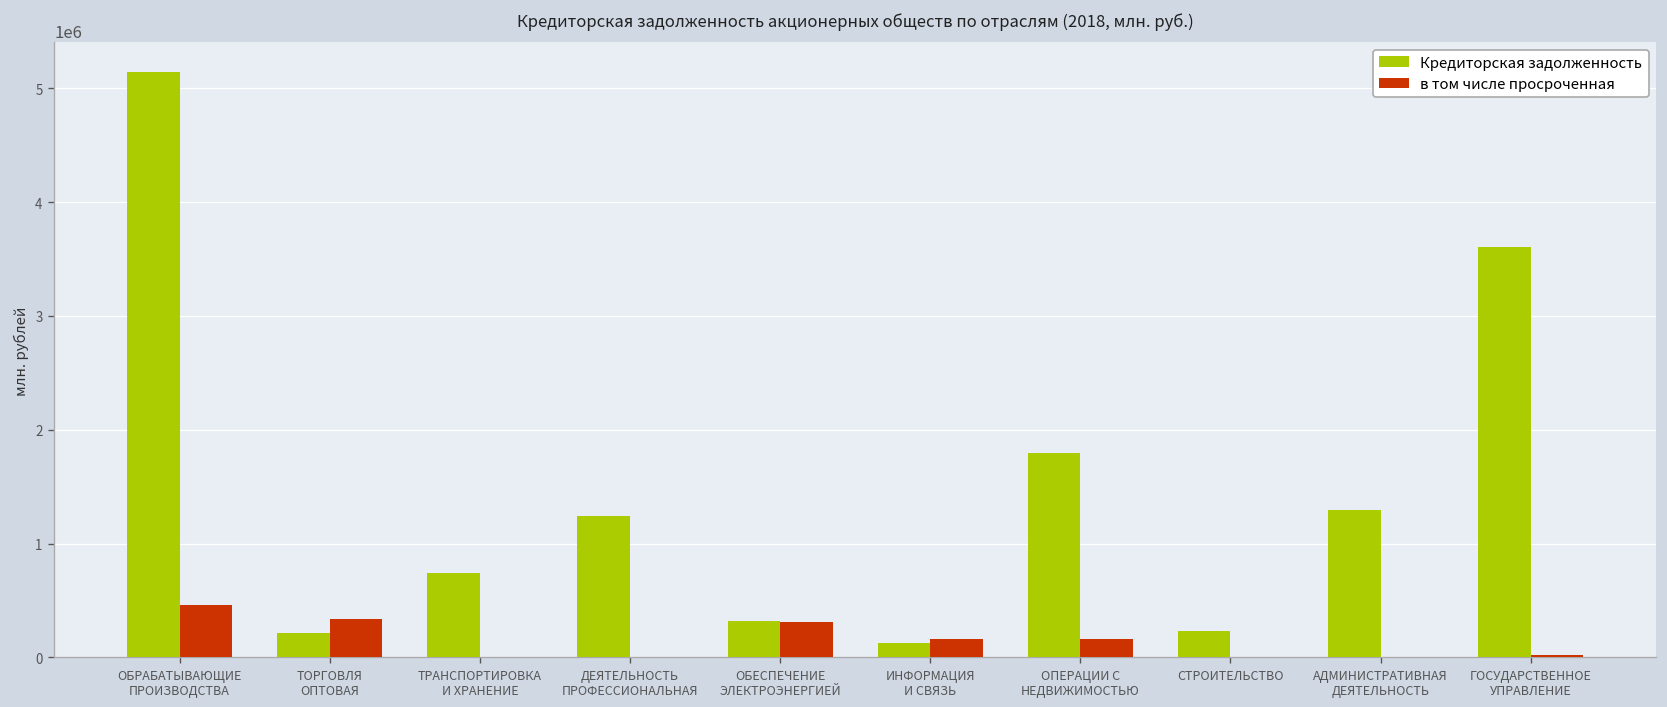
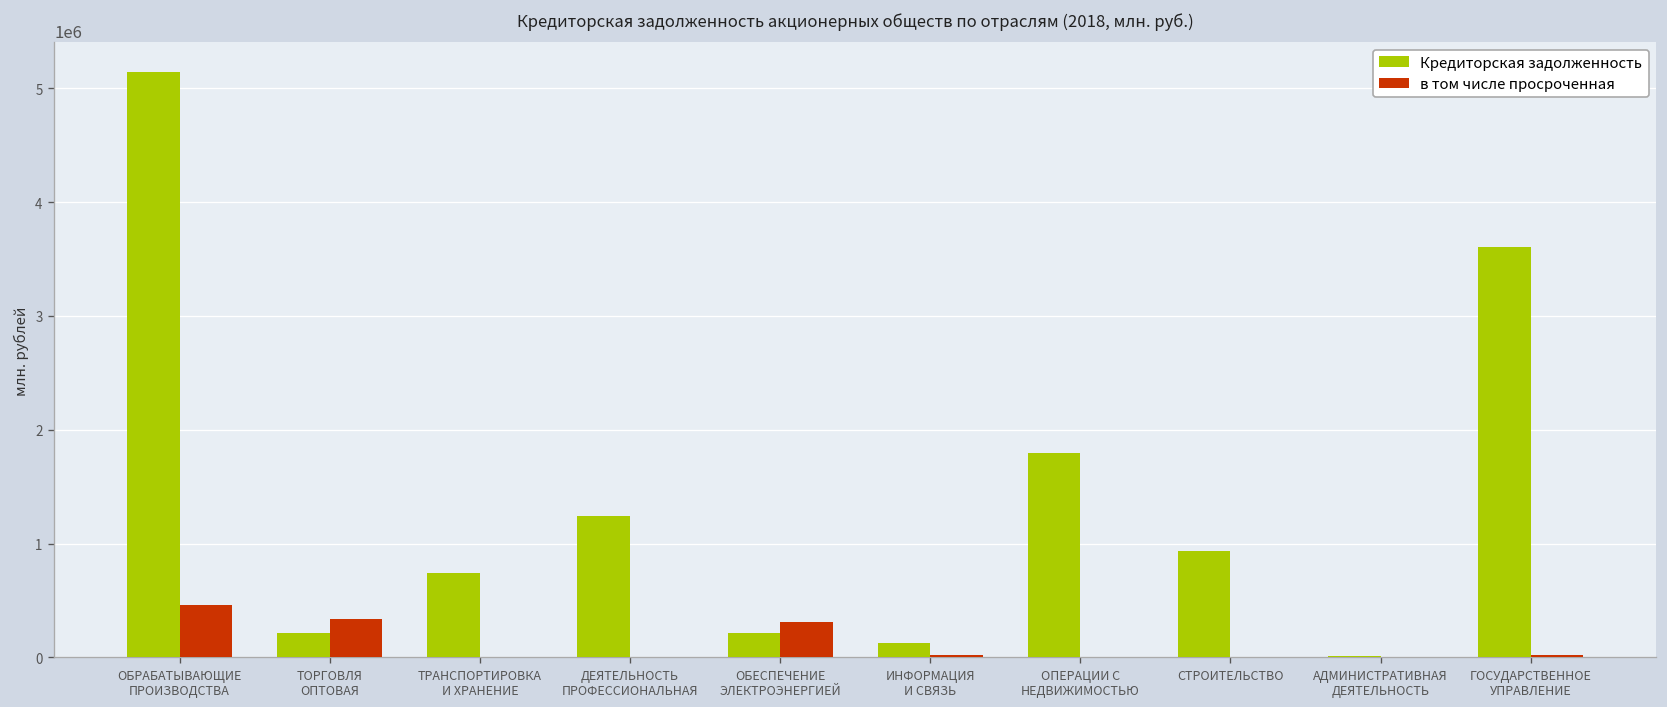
  {
    "Кредиторская задолженность": {
      "ОБРАБАТЫВАЮЩИЕ ПРОИЗВОДСТВА": 5100000,
      "ТОРГОВЛЯ ОПТОВАЯ": 200000,
      "ТРАНСПОРТИРОВКА И ХРАНЕНИЕ": 700000,
      "ДЕЯТЕЛЬНОСТЬ ПРОФЕССИОНАЛЬНАЯ": 1200000,
-     "ОБЕСПЕЧЕНИЕ ЭЛЕКТРОЭНЕРГИЕЙ": 300000,
+     "ОБЕСПЕЧЕНИЕ ЭЛЕКТРОЭНЕРГИЕЙ": 200000,
      "ИНФОРМАЦИЯ И СВЯЗЬ": 100000,
      "ОПЕРАЦИИ С НЕДВИЖИМОСТЬЮ": 1800000,
-     "СТРОИТЕЛЬСТВО": 200000,
-     "АДМИНИСТРАТИВНАЯ ДЕЯТЕЛЬНОСТЬ": 1300000,
+     "СТРОИТЕЛЬСТВО": 900000,
+     "АДМИНИСТРАТИВНАЯ ДЕЯТЕЛЬНОСТЬ": 0,
      "ГОСУДАРСТВЕННОЕ УПРАВЛЕНИЕ": 3600000
    },
    "в том числе просроченная": {
      "ОБРАБАТЫВАЮЩИЕ ПРОИЗВОДСТВА": 500000,
      "ТОРГОВЛЯ ОПТОВАЯ": 300000,
      "ОБЕСПЕЧЕНИЕ ЭЛЕКТРОЭНЕРГИЕЙ": 300000,
-     "ИНФОРМАЦИЯ И СВЯЗЬ": 200000,
-     "ОПЕРАЦИИ С НЕДВИЖИМОСТЬЮ": 200000
+     "ИНФОРМАЦИЯ И СВЯЗЬ": 0,
+     "ОПЕРАЦИИ С НЕДВИЖИМОСТЬЮ": 0
    }
  }
